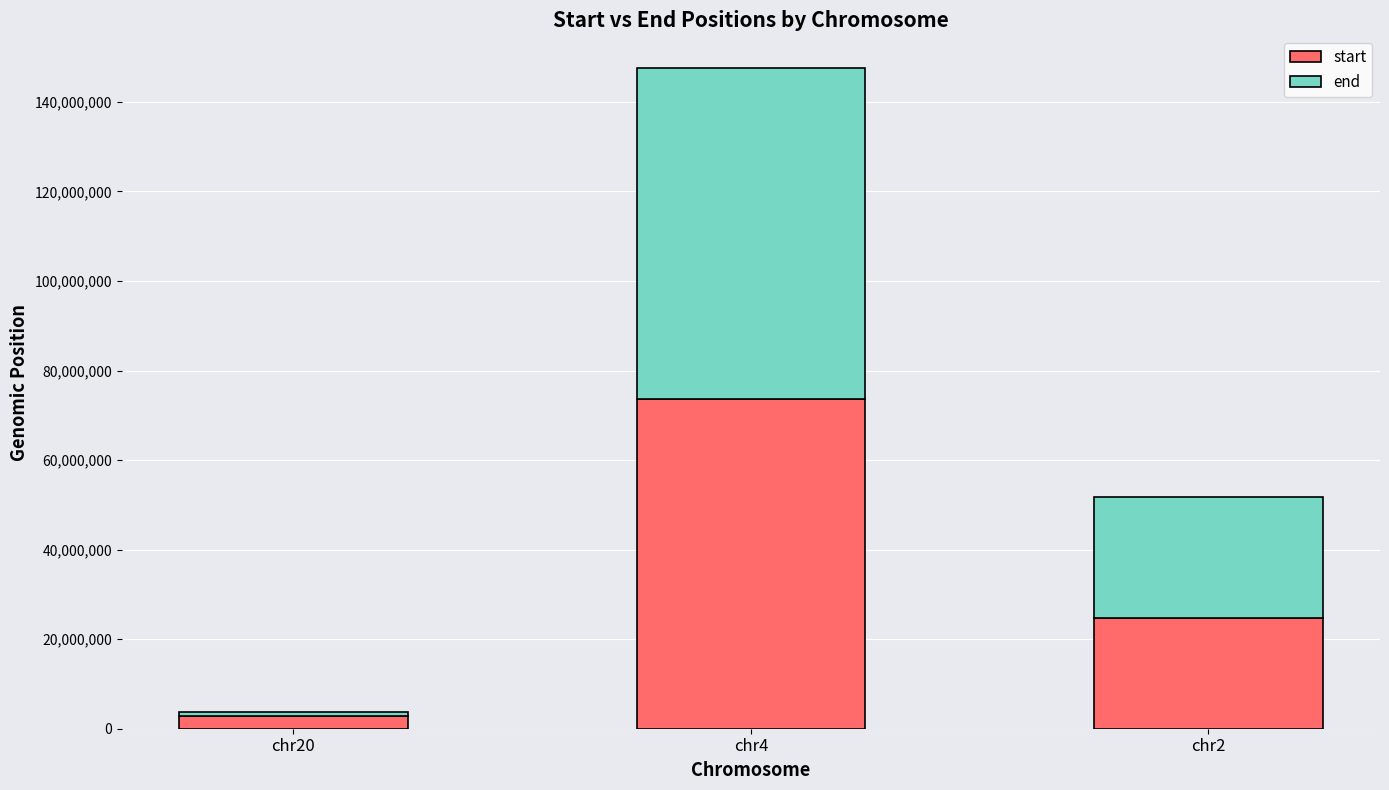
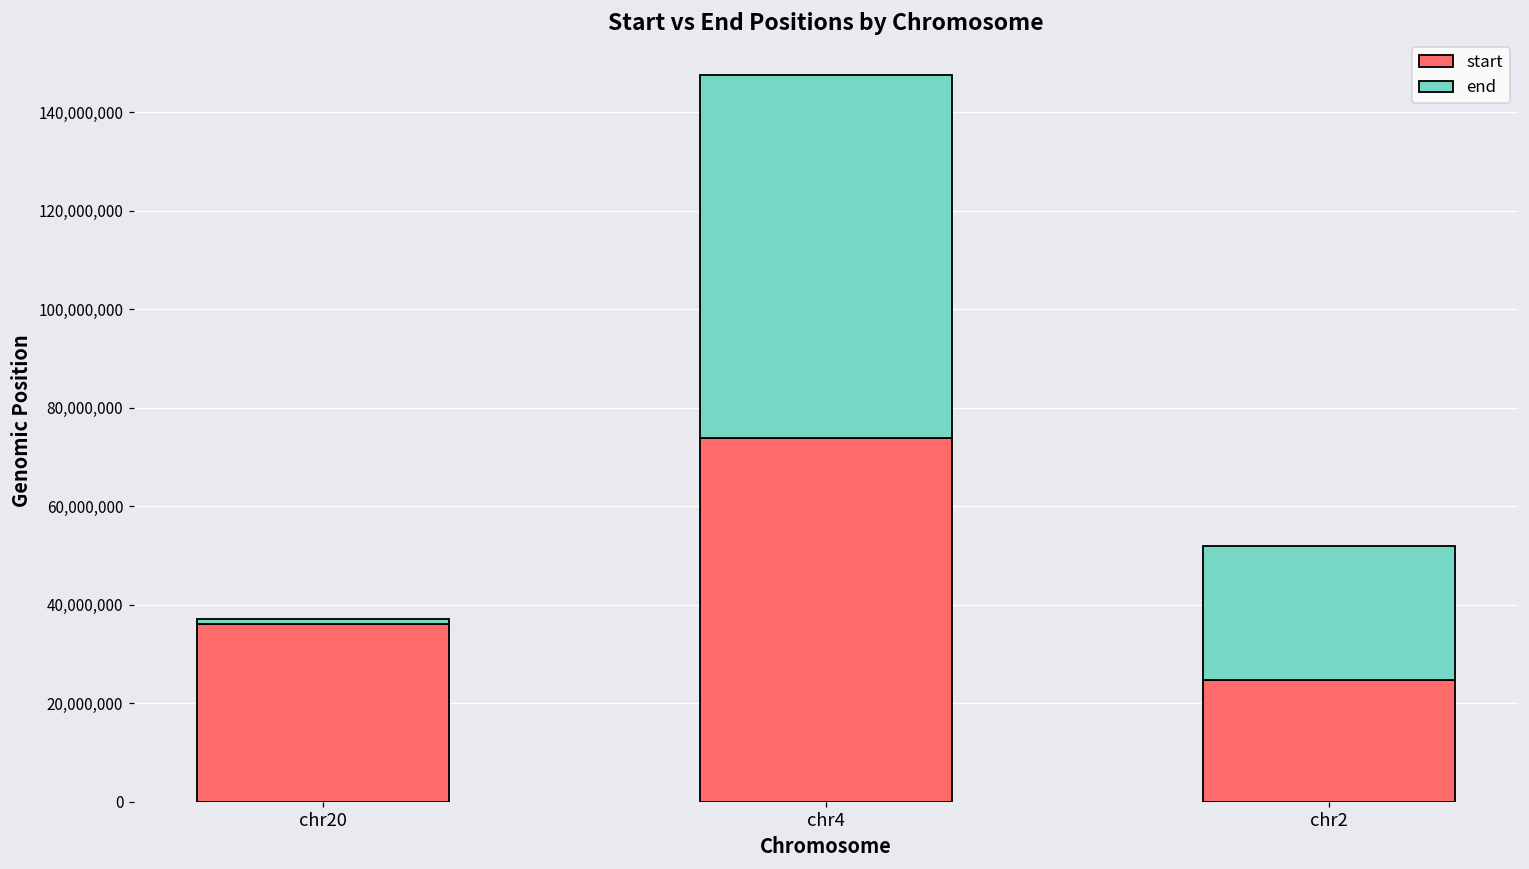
  {
    "start": {
-     "chr20": "3,000,000",
+     "chr20": "36,000,000",
      "chr4": "74,000,000",
      "chr2": "25,000,000"
    },
    "end": {
      "chr20": "1,000,000",
      "chr4": "74,000,000",
      "chr2": "27,000,000"
    }
  }
